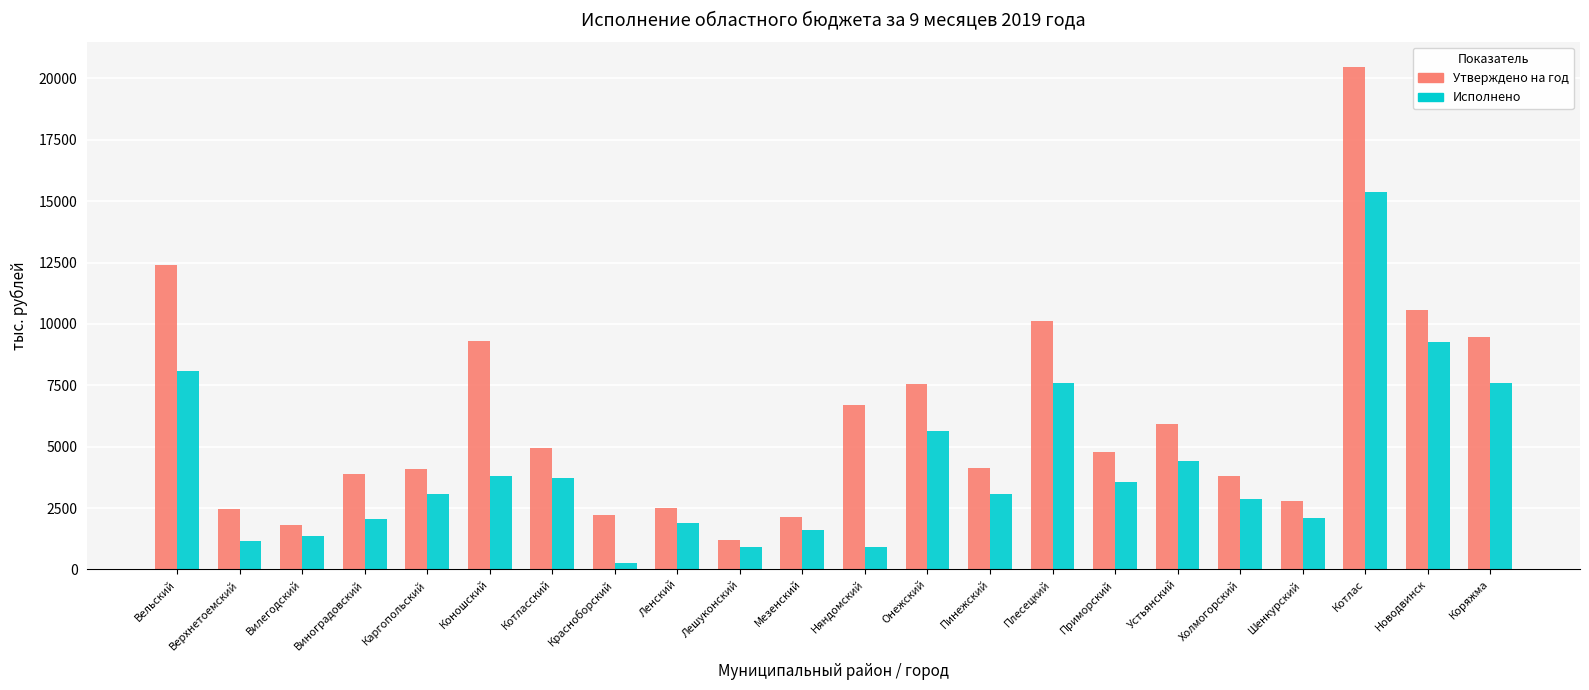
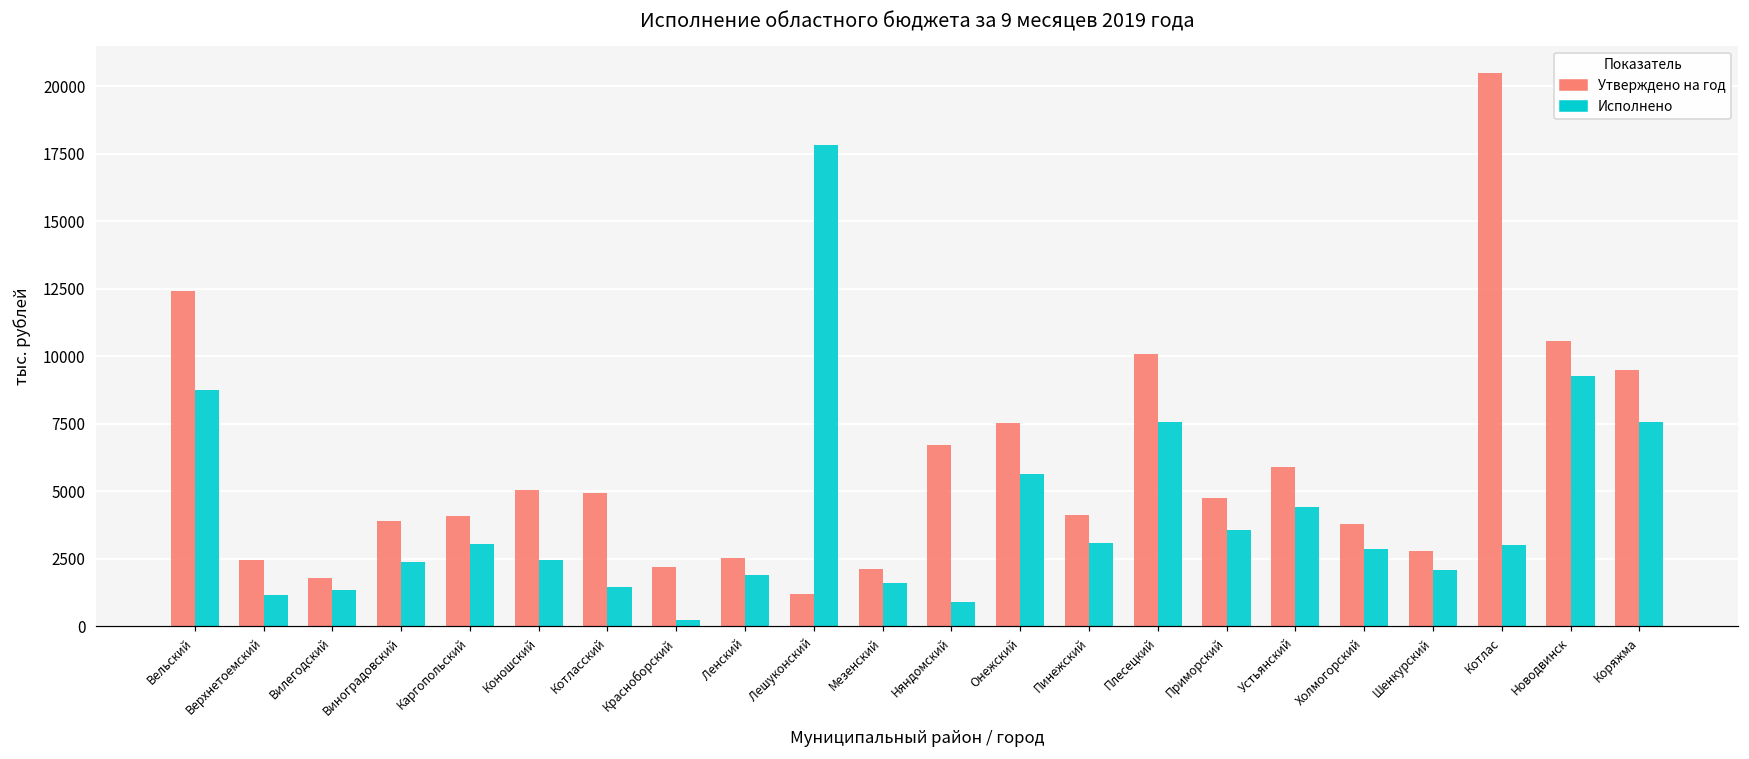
  {
    "Утверждено на год": {
      "Вельский": 12400,
      "Верхнетоемский": 2500,
      "Вилегодский": 1800,
      "Виноградовский": 3900,
      "Каргопольский": 4100,
-     "Коношский": 9300,
+     "Коношский": 5100,
      "Котласский": 4900,
      "Красноборский": 2200,
      "Ленский": 2500,
      "Лешуконский": 1200,
      "Мезенский": 2100,
      "Няндомский": 6700,
      "Онежский": 7500,
      "Пинежский": 4100,
      "Плесецкий": 10100,
      "Приморский": 4800,
      "Устьянский": 5900,
      "Холмогорский": 3800,
      "Шенкурский": 2800,
      "Котлас": 20500,
      "Новодвинск": 10600,
      "Коряжма": 9500
    },
    "Исполнено": {
-     "Вельский": 8100,
+     "Вельский": 8800,
      "Верхнетоемский": 1200,
      "Вилегодский": 1400,
-     "Виноградовский": 2000,
+     "Виноградовский": 2400,
      "Каргопольский": 3100,
-     "Коношский": 3800,
-     "Котласский": 3700,
+     "Коношский": 2500,
+     "Котласский": 1500,
      "Красноборский": 200,
      "Ленский": 1900,
-     "Лешуконский": 900,
+     "Лешуконский": 17800,
      "Мезенский": 1600,
      "Няндомский": 900,
      "Онежский": 5700,
      "Пинежский": 3100,
      "Плесецкий": 7600,
      "Приморский": 3600,
      "Устьянский": 4400,
      "Холмогорский": 2900,
      "Шенкурский": 2100,
-     "Котлас": 15400,
+     "Котлас": 3000,
      "Новодвинск": 9300,
      "Коряжма": 7600
    }
  }
